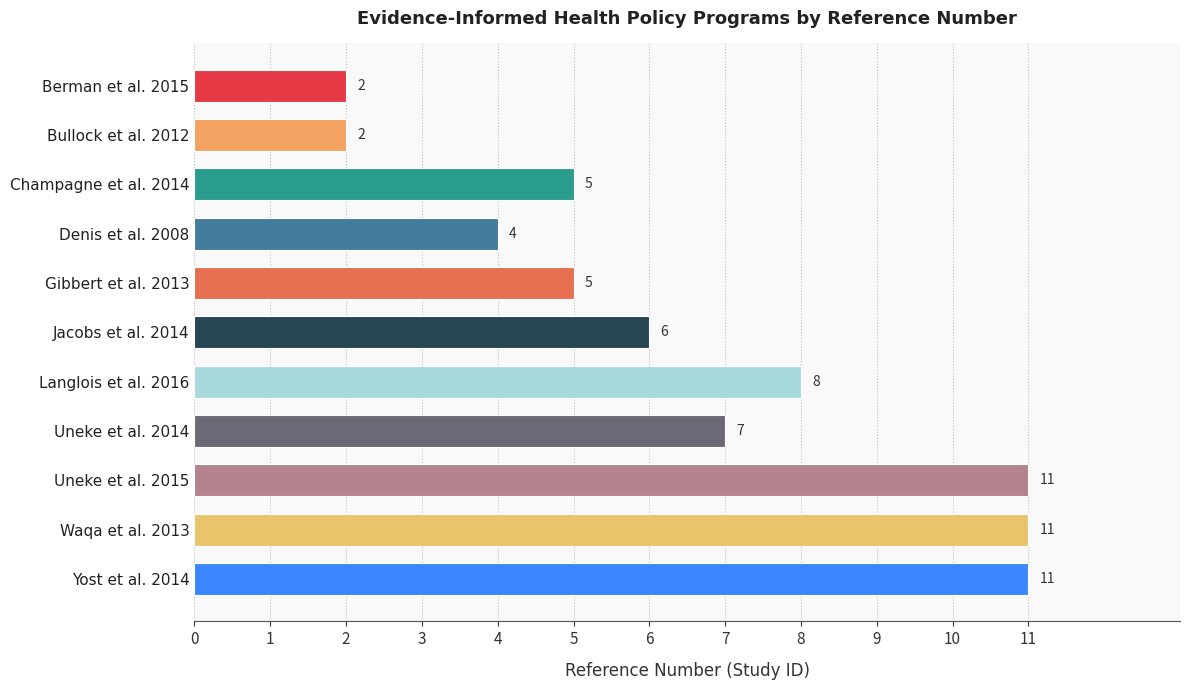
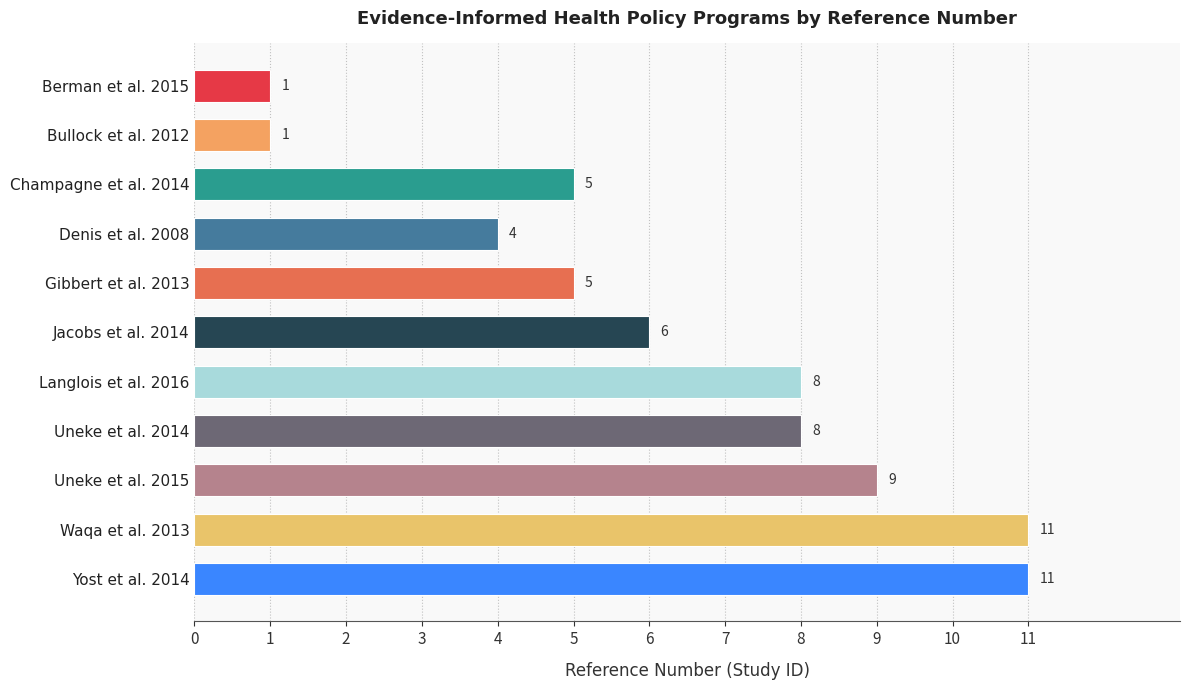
  {
-   "Berman et al. 2015": 2,
-   "Bullock et al. 2012": 2,
+   "Berman et al. 2015": 1,
+   "Bullock et al. 2012": 1,
    "Champagne et al. 2014": 5,
    "Denis et al. 2008": 4,
    "Gibbert et al. 2013": 5,
    "Jacobs et al. 2014": 6,
    "Langlois et al. 2016": 8,
-   "Uneke et al. 2014": 7,
-   "Uneke et al. 2015": 11,
+   "Uneke et al. 2014": 8,
+   "Uneke et al. 2015": 9,
    "Waqa et al. 2013": 11,
    "Yost et al. 2014": 11
  }
